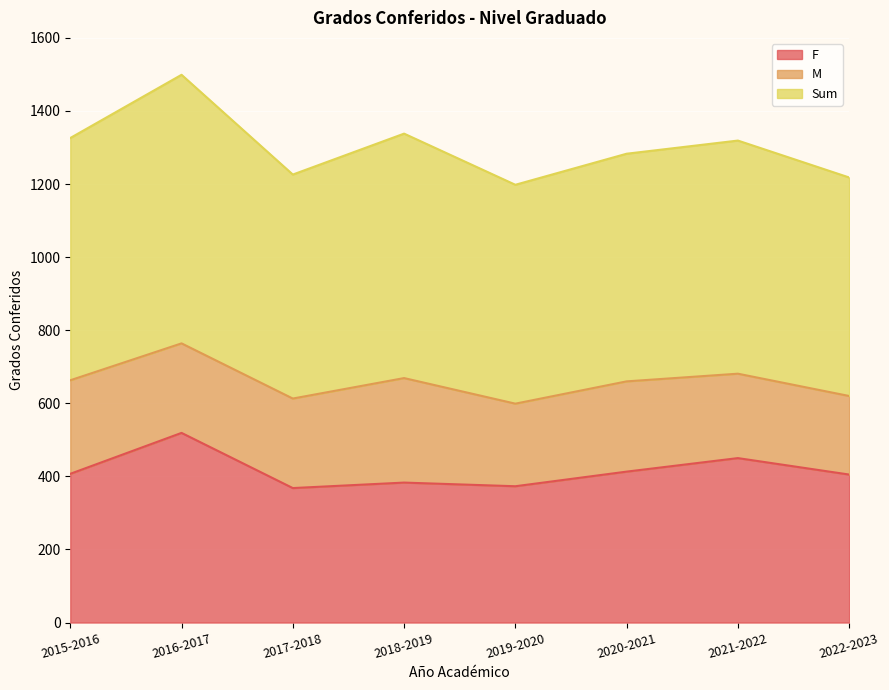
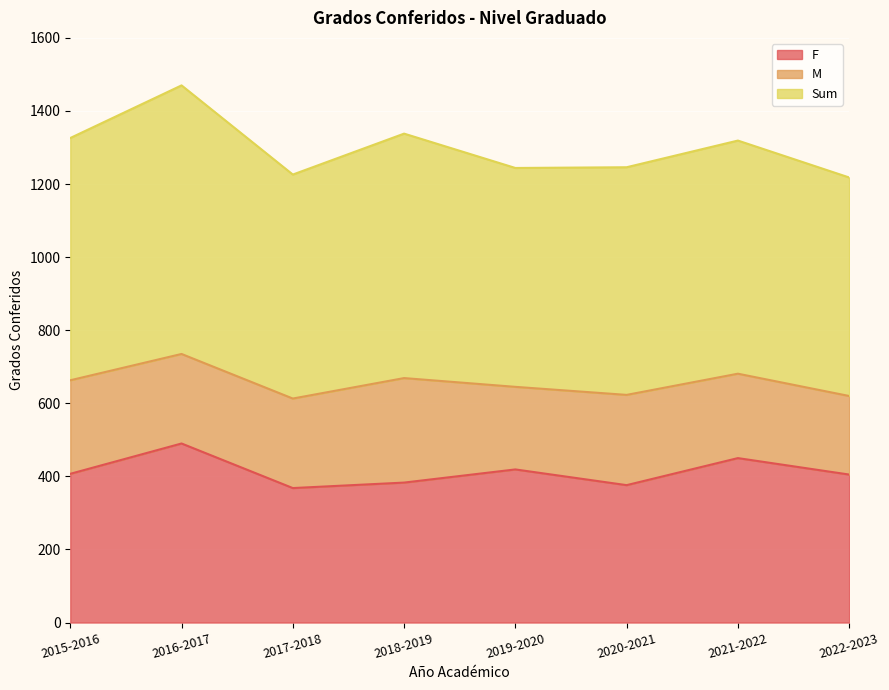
  {
    "F": {
      "2015-2016": 410,
-     "2016-2017": 520,
+     "2016-2017": 490,
      "2017-2018": 370,
      "2018-2019": 380,
-     "2019-2020": 370,
-     "2020-2021": 410,
+     "2019-2020": 420,
+     "2020-2021": 380,
      "2021-2022": 450,
      "2022-2023": 410
    }
  }
